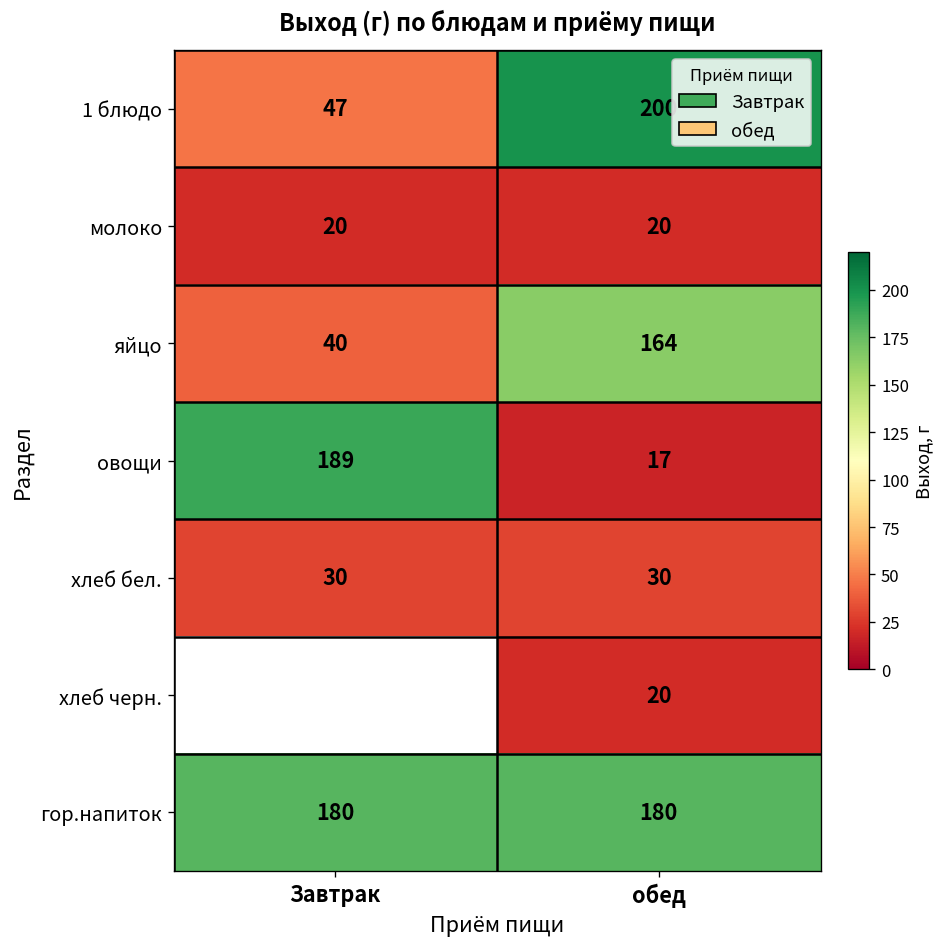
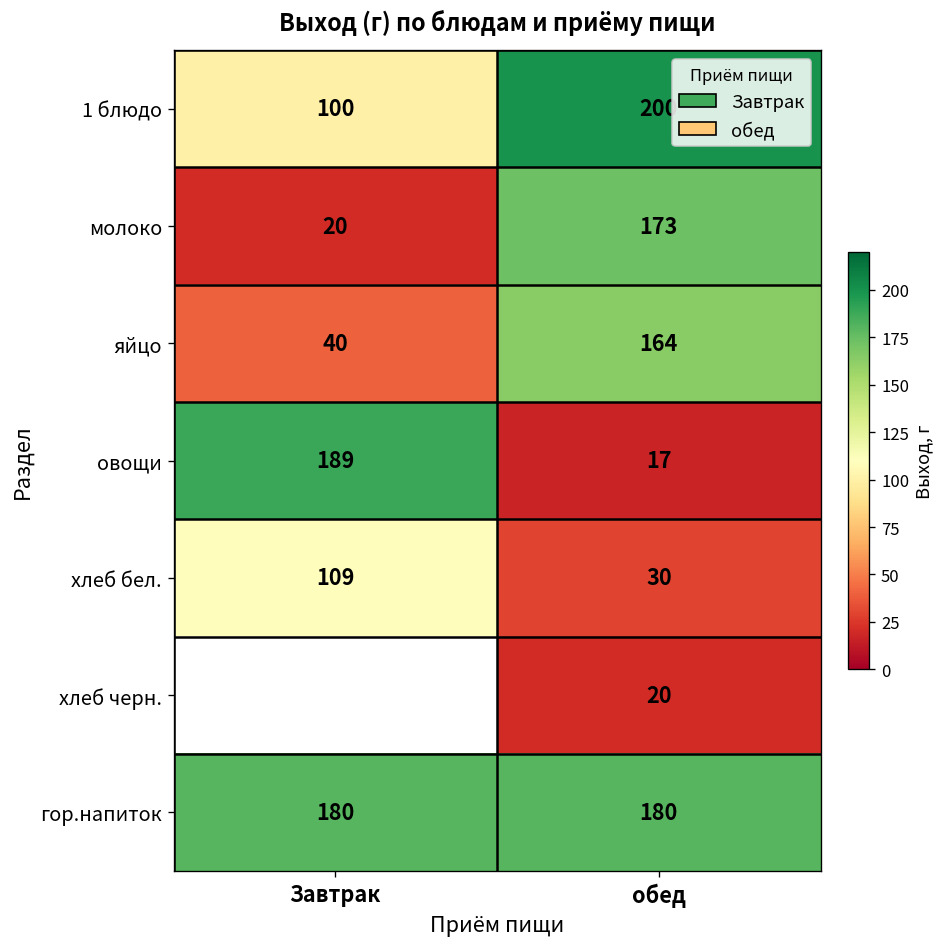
  {
    "1 блюдо": {
-     "Завтрак": 47
+     "Завтрак": 100
    },
    "молоко": {
      "Завтрак": 20,
-     "обед": 20
+     "обед": 173
    },
    "яйцо": {
      "Завтрак": 40,
      "обед": 164
    },
    "овощи": {
      "Завтрак": 189,
      "обед": 17
    },
    "хлеб бел.": {
-     "Завтрак": 30,
+     "Завтрак": 109,
      "обед": 30
    },
    "хлеб черн.": {
      "обед": 20
    },
    "гор.напиток": {
      "Завтрак": 180,
      "обед": 180
    }
  }
